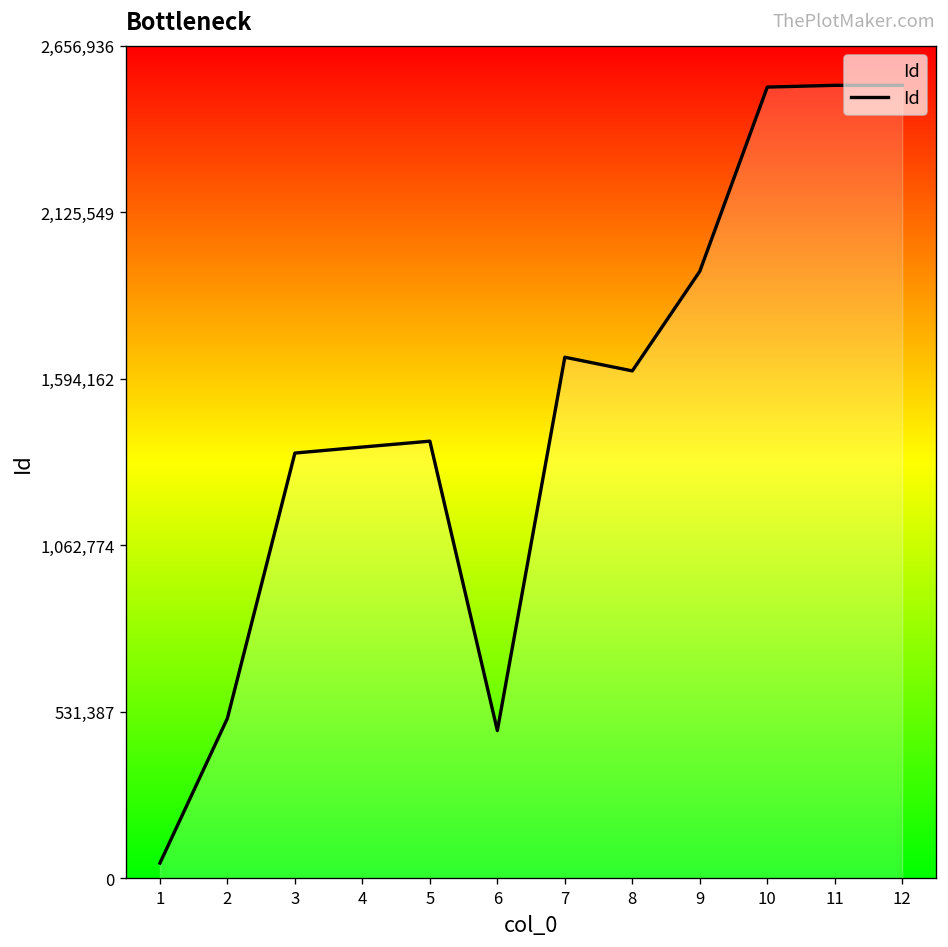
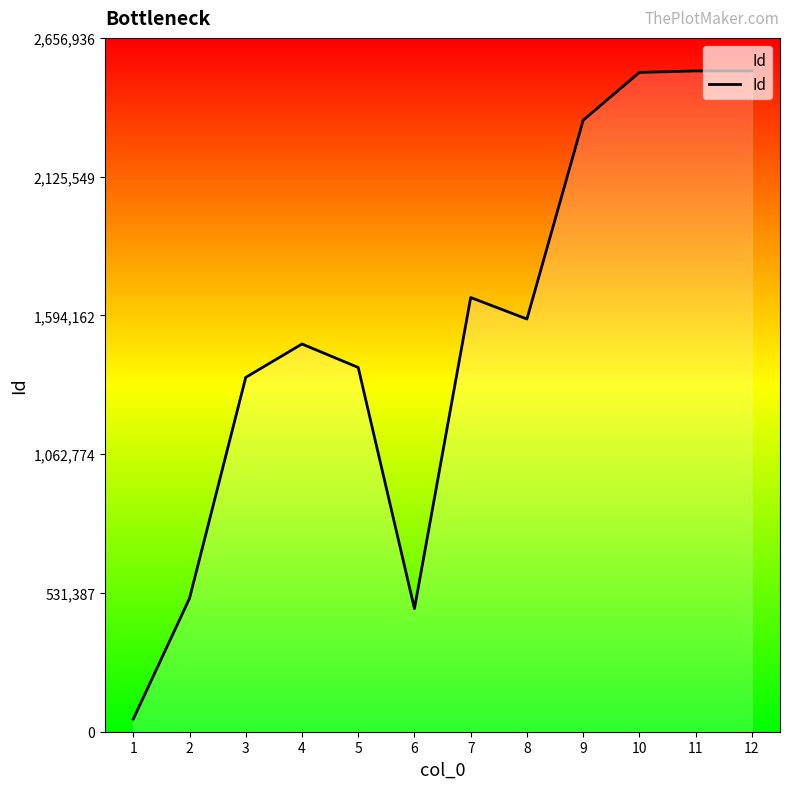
  {
    "1": "50,000",
    "2": "510,000",
    "3": "1,360,000",
-   "4": "1,380,000",
+   "4": "1,480,000",
    "5": "1,390,000",
    "6": "470,000",
    "7": "1,660,000",
-   "8": "1,620,000",
-   "9": "1,940,000",
+   "8": "1,580,000",
+   "9": "2,340,000",
    "10": "2,520,000",
    "11": "2,530,000"
  }
